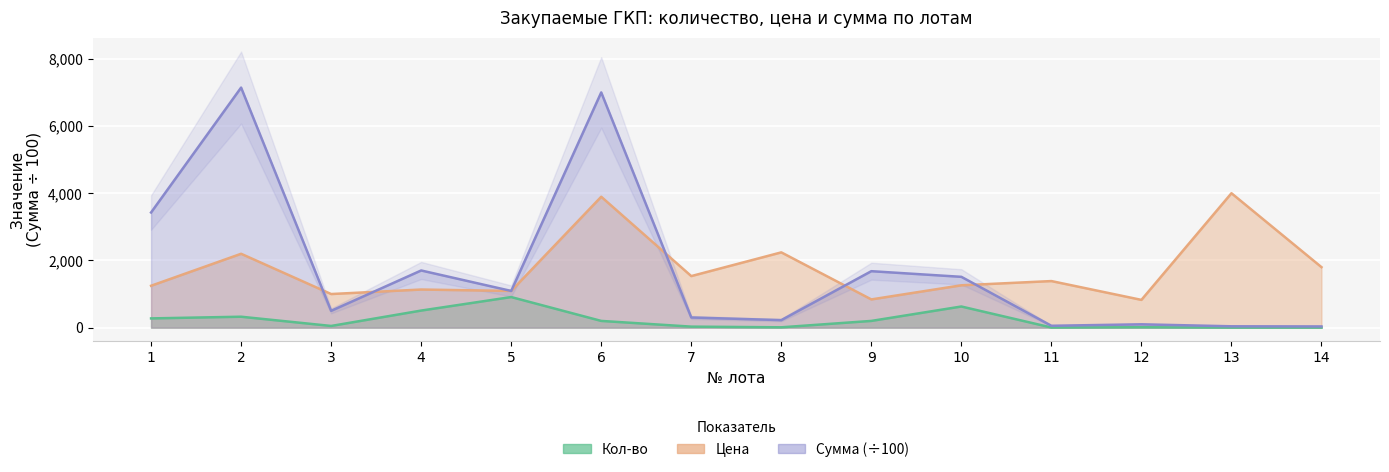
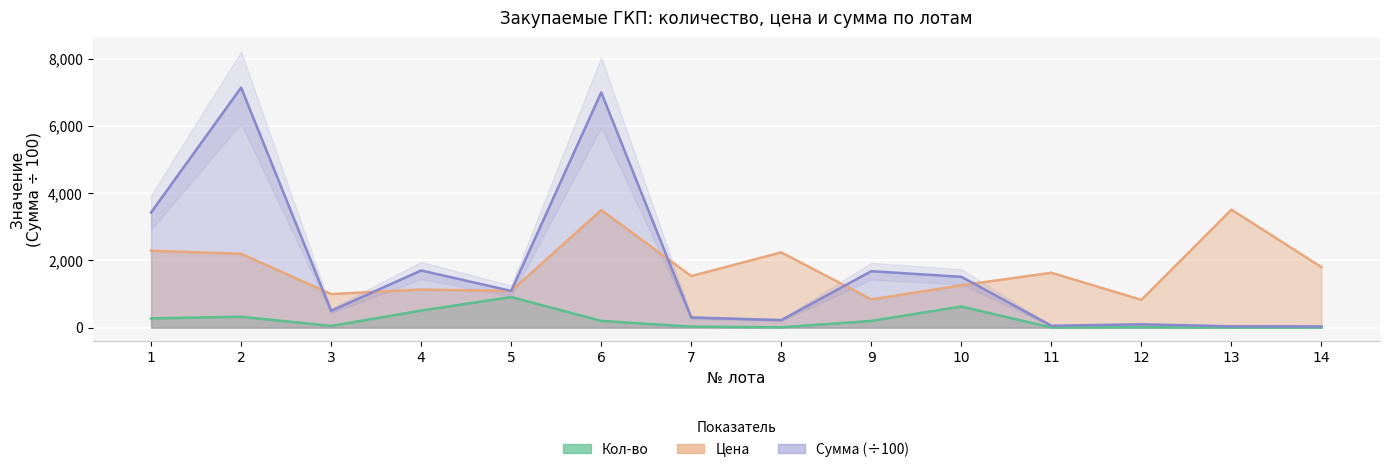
  {
    "Кол-во": {
      "1": "300",
      "2": "300",
      "3": "100",
      "4": "500",
      "5": "900",
      "6": "200",
      "7": "0",
      "8": "0",
      "9": "200",
      "10": "600",
      "12": "0"
    },
    "Цена": {
-     "1": "1,200",
+     "1": "2,300",
      "2": "2,200",
      "3": "1,000",
      "4": "1,100",
-     "6": "3,900",
+     "6": "3,500",
      "7": "1,500",
      "8": "2,200",
      "9": "800",
      "10": "1,300",
-     "11": "1,400",
+     "11": "1,600",
      "12": "800",
-     "13": "4,000",
+     "13": "3,500",
      "14": "1,800"
    }
  }
